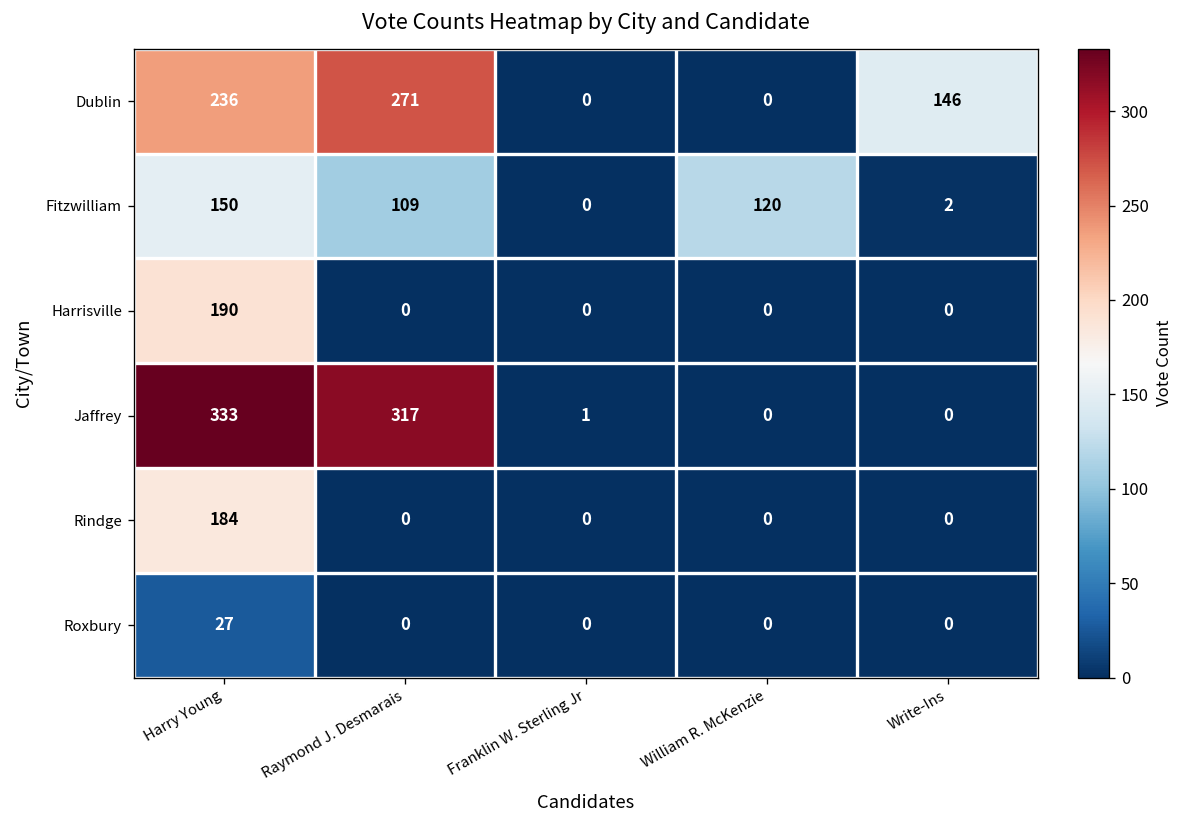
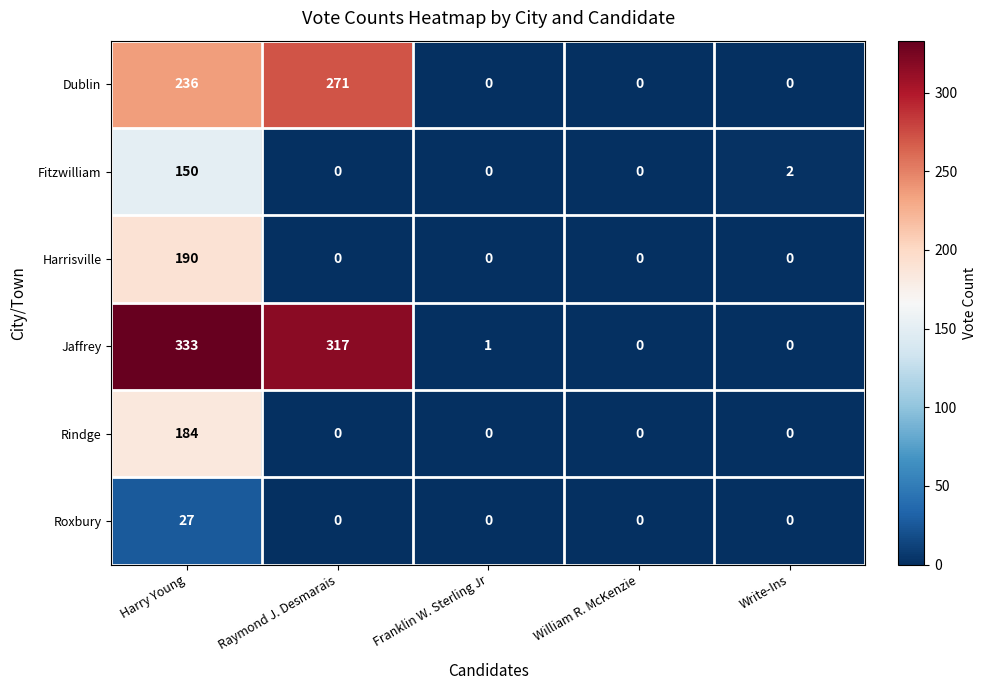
  {
    "Dublin": {
      "Harry Young": 236,
      "Raymond J. Desmarais": 271,
      "Franklin W. Sterling Jr": 0,
      "William R. McKenzie": 0,
-     "Write-Ins": 146
+     "Write-Ins": 0
    },
    "Fitzwilliam": {
      "Harry Young": 150,
-     "Raymond J. Desmarais": 109,
+     "Raymond J. Desmarais": 0,
      "Franklin W. Sterling Jr": 0,
-     "William R. McKenzie": 120,
+     "William R. McKenzie": 0,
      "Write-Ins": 2
    },
    "Harrisville": {
      "Harry Young": 190,
      "Raymond J. Desmarais": 0,
      "Franklin W. Sterling Jr": 0,
      "William R. McKenzie": 0,
      "Write-Ins": 0
    },
    "Jaffrey": {
      "Harry Young": 333,
      "Raymond J. Desmarais": 317,
      "Franklin W. Sterling Jr": 1,
      "William R. McKenzie": 0,
      "Write-Ins": 0
    },
    "Rindge": {
      "Harry Young": 184,
      "Raymond J. Desmarais": 0,
      "Franklin W. Sterling Jr": 0,
      "William R. McKenzie": 0,
      "Write-Ins": 0
    },
    "Roxbury": {
      "Harry Young": 27,
      "Raymond J. Desmarais": 0,
      "Franklin W. Sterling Jr": 0,
      "William R. McKenzie": 0,
      "Write-Ins": 0
    }
  }
